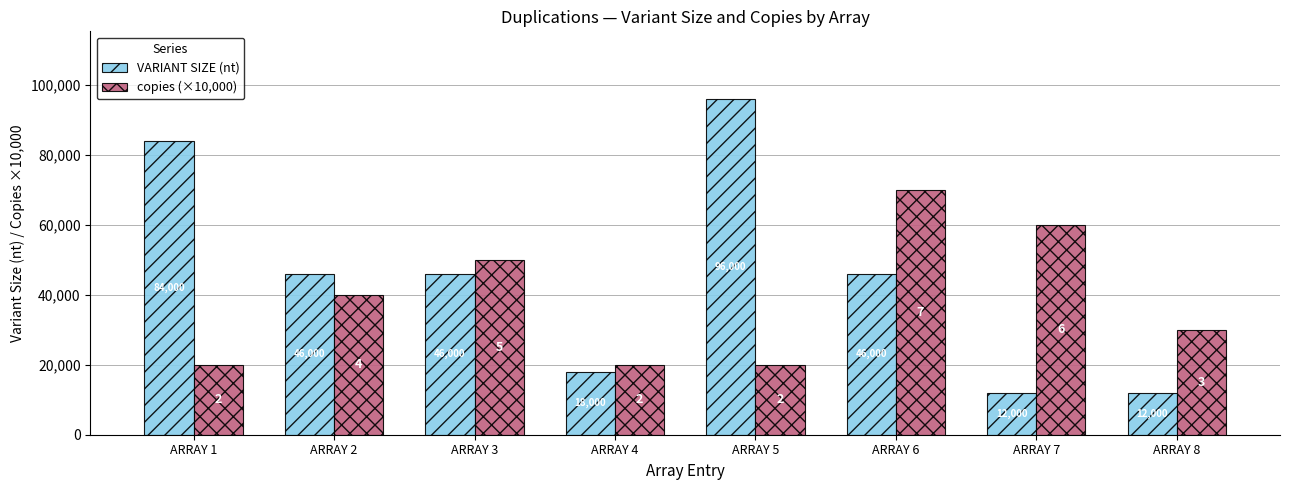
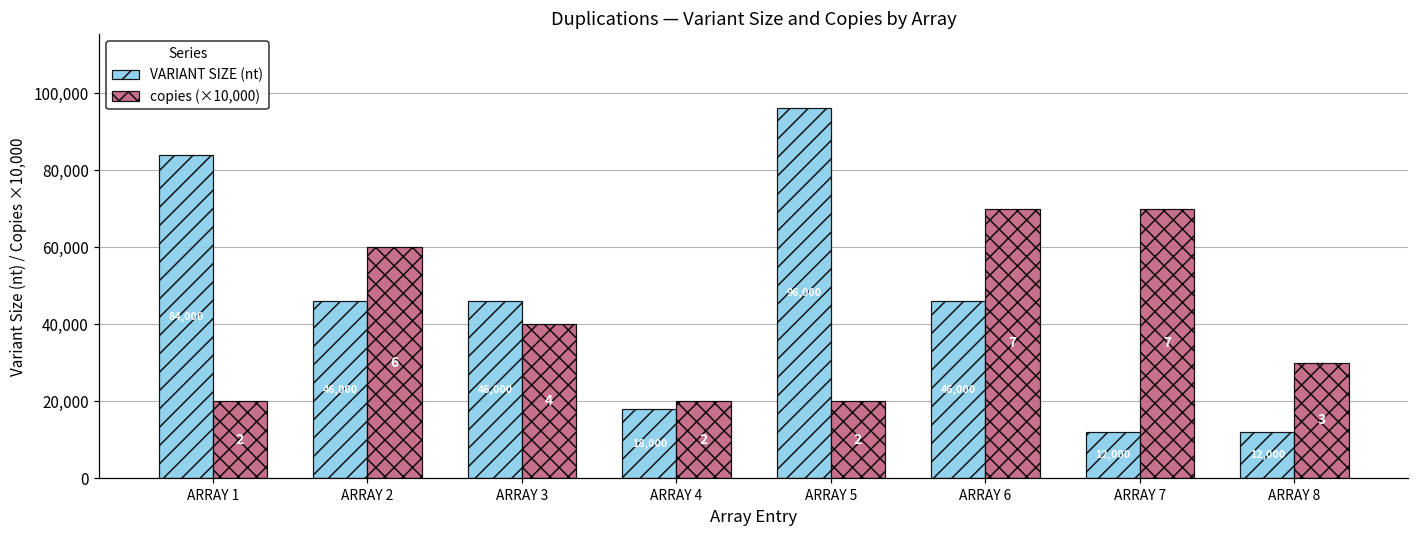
  {
    "VARIANT SIZE (nt)": {
      "ARRAY 1": "84,000",
      "ARRAY 2": "46,000",
      "ARRAY 3": "46,000",
      "ARRAY 4": "18,000",
      "ARRAY 5": "96,000",
      "ARRAY 6": "46,000",
      "ARRAY 7": "12,000",
      "ARRAY 8": "12,000"
    },
    "copies (×10,000)": {
-     "ARRAY 2": "4",
-     "ARRAY 3": "5",
-     "ARRAY 7": "6"
+     "ARRAY 2": "6",
+     "ARRAY 3": "4",
+     "ARRAY 7": "7"
    }
  }
